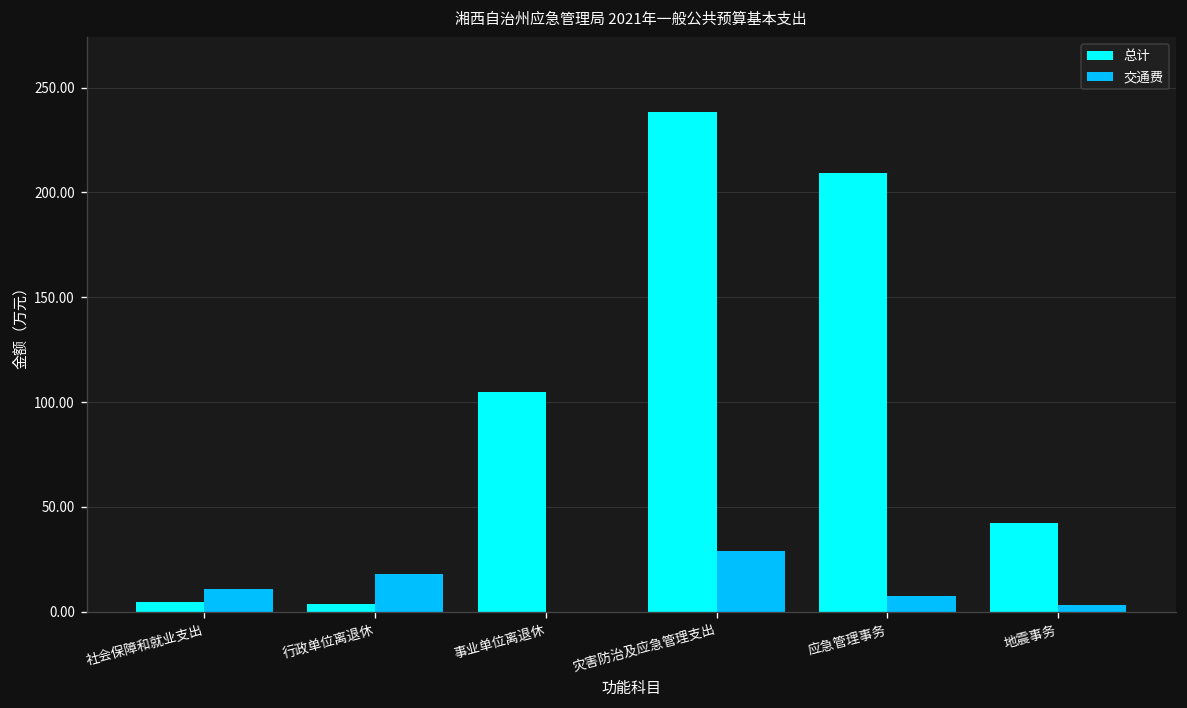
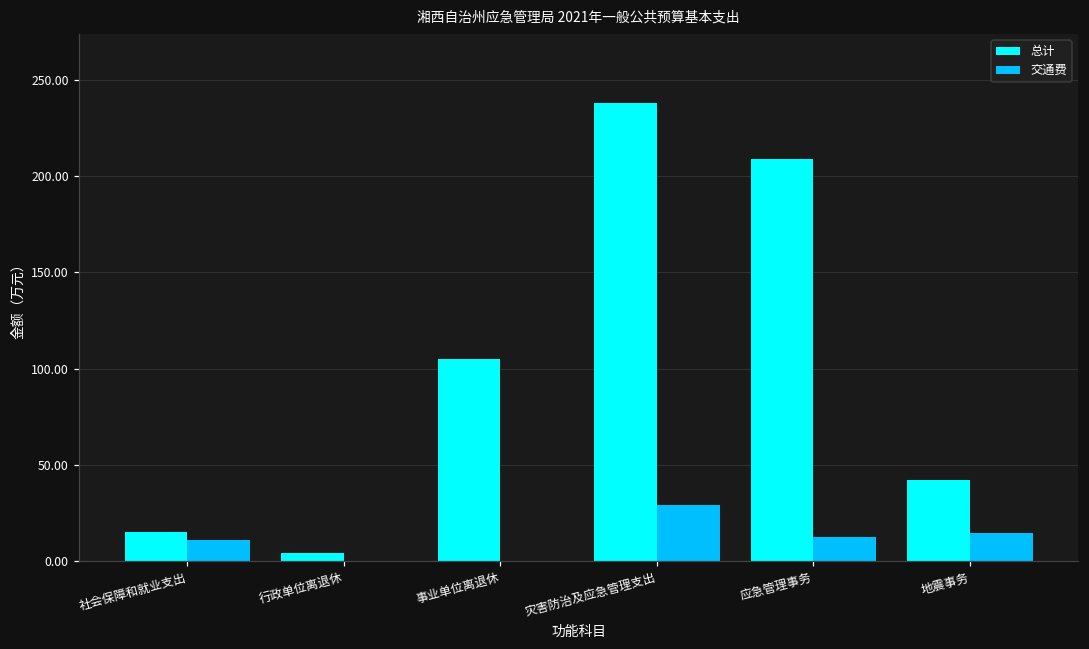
  {
    "总计": {
-     "社会保障和就业支出": 5,
+     "社会保障和就业支出": 15,
      "行政单位离退休": 4,
      "事业单位离退休": 105,
      "灾害防治及应急管理支出": 238,
      "应急管理事务": 209,
      "地震事务": 42
    },
    "交通费": {
      "社会保障和就业支出": 11,
-     "行政单位离退休": 18,
+     "行政单位离退休": 0,
      "事业单位离退休": 0,
      "灾害防治及应急管理支出": 29,
-     "应急管理事务": 8,
-     "地震事务": 3
+     "应急管理事务": 12,
+     "地震事务": 15
    }
  }
